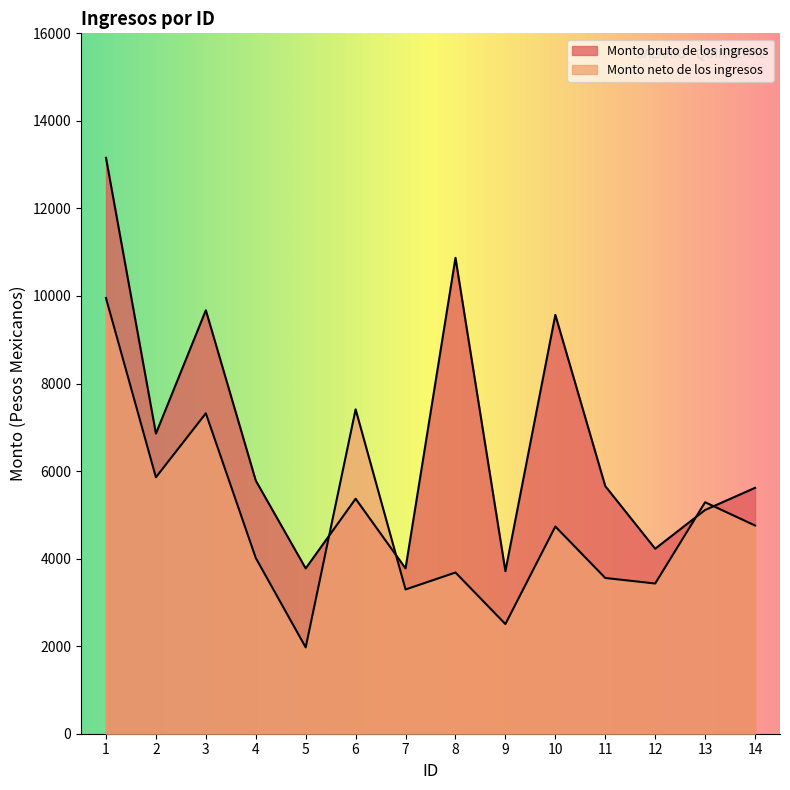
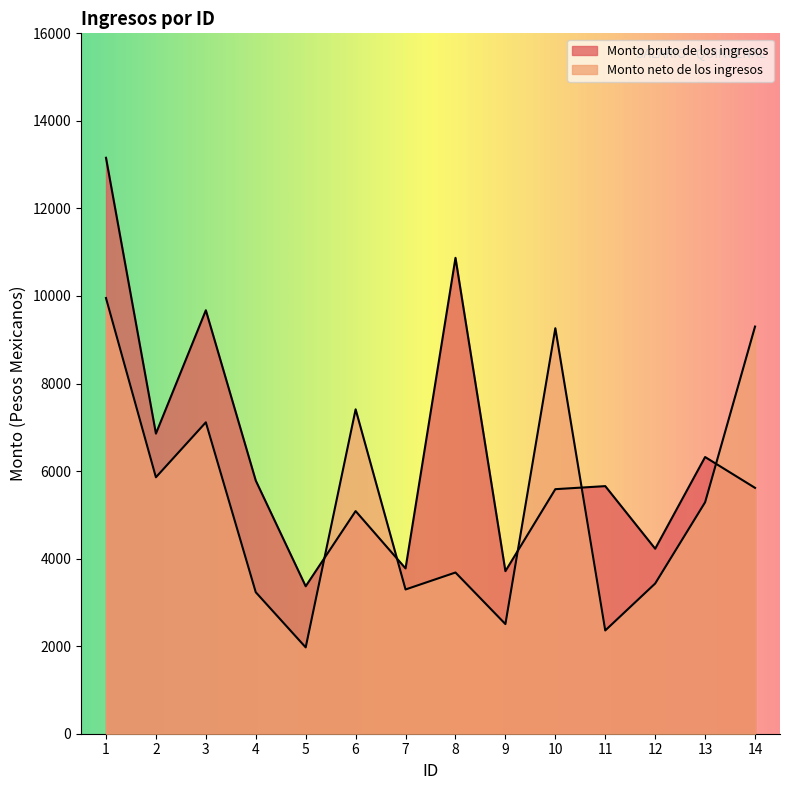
  {
    "Monto bruto de los ingresos": {
      "1": 13200,
      "2": 6900,
      "3": 9700,
      "4": 5800,
-     "5": 3800,
-     "6": 5400,
+     "5": 3400,
+     "6": 5100,
      "7": 3800,
      "8": 10900,
      "9": 3700,
-     "10": 9600,
+     "10": 5600,
      "11": 5700,
      "12": 4200,
-     "13": 5100,
+     "13": 6300,
      "14": 5600
    },
    "Monto neto de los ingresos": {
      "1": 10000,
      "2": 5900,
-     "3": 7300,
-     "4": 4000,
+     "3": 7100,
+     "4": 3200,
      "5": 2000,
      "6": 7400,
      "7": 3300,
      "8": 3700,
      "9": 2500,
-     "10": 4700,
-     "11": 3600,
+     "10": 9300,
+     "11": 2400,
      "12": 3400,
      "13": 5300,
-     "14": 4800
+     "14": 9300
    }
  }
